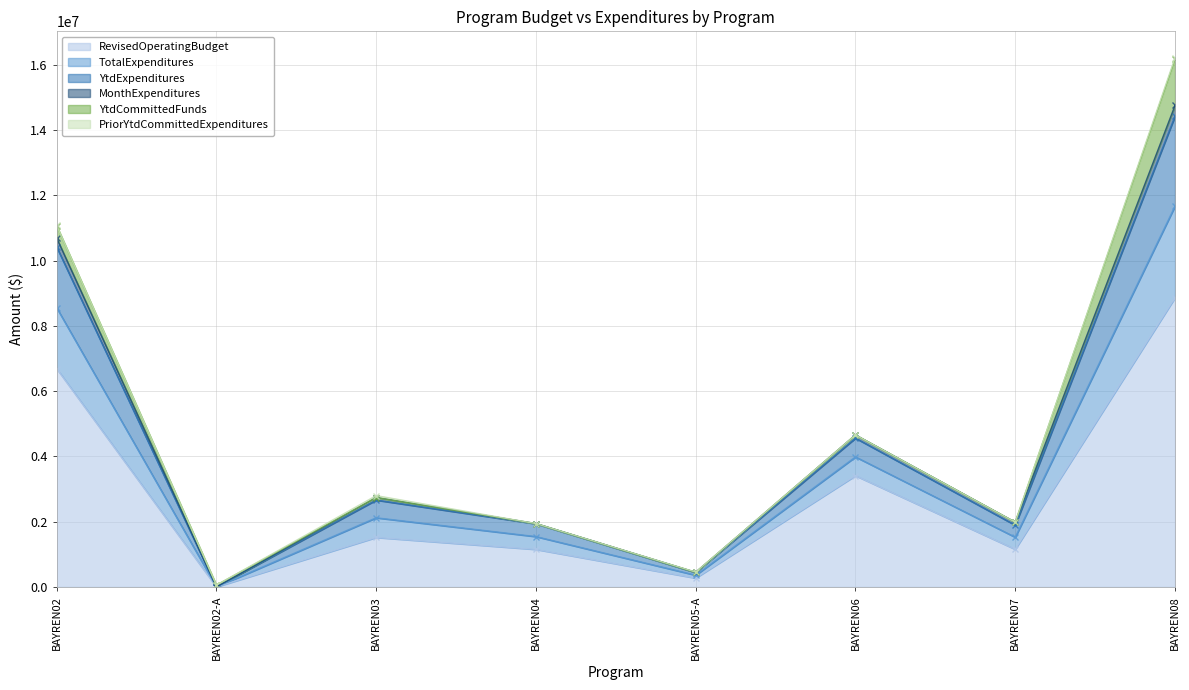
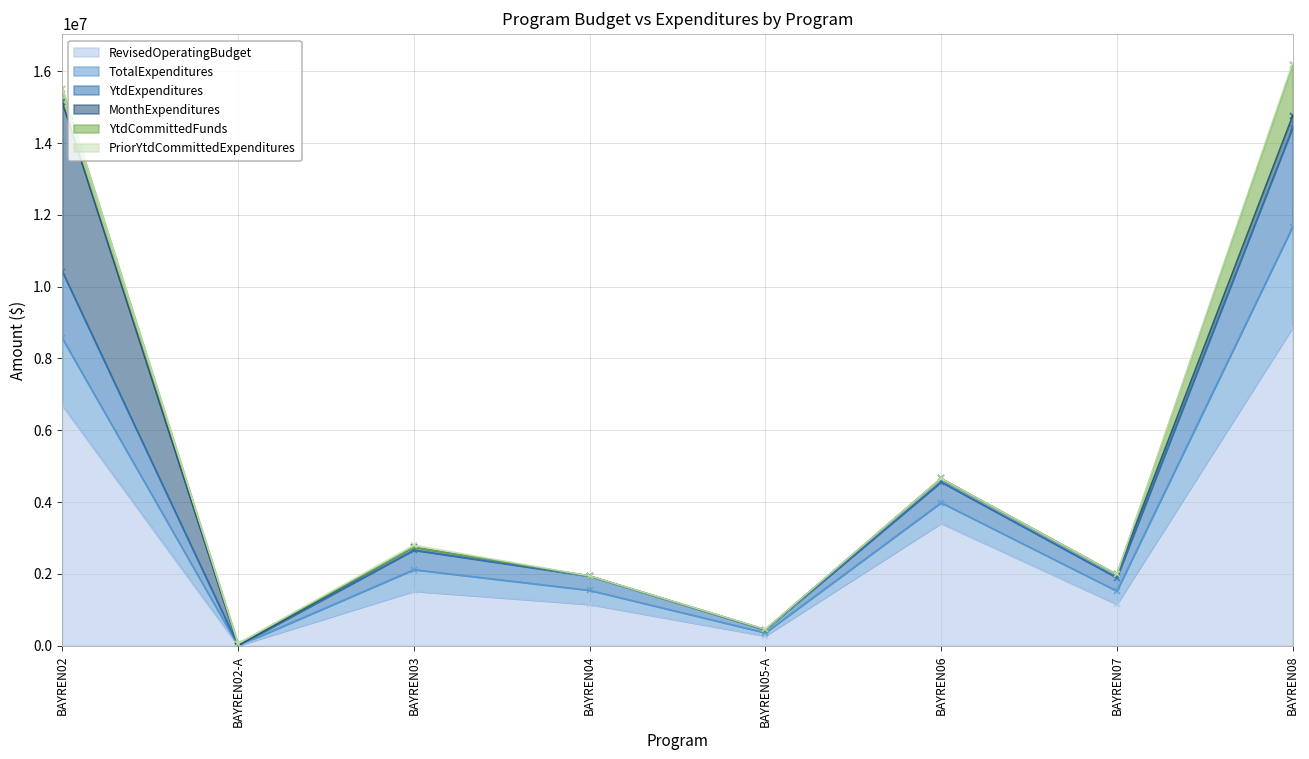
  {
    "MonthExpenditures": {
-     "BAYREN02": 300000,
+     "BAYREN02": 4700000,
      "BAYREN08": 300000
    }
  }
